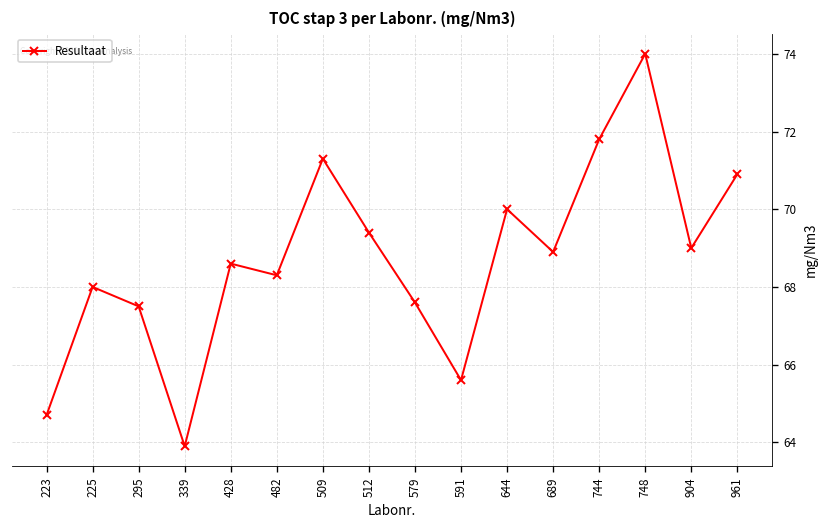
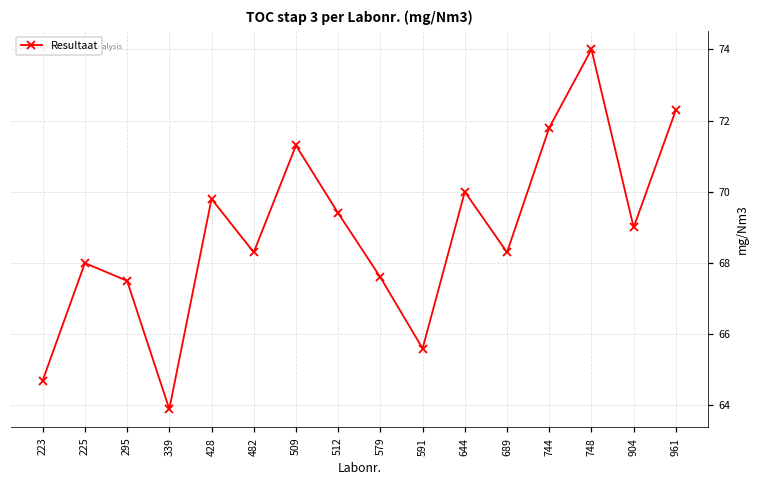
  {
    "223": 64.7,
    "225": 68.0,
    "295": 67.5,
    "339": 63.9,
-   "428": 68.6,
+   "428": 69.8,
    "482": 68.3,
    "509": 71.3,
    "512": 69.4,
    "579": 67.6,
    "591": 65.6,
    "644": 70.0,
-   "689": 68.9,
+   "689": 68.3,
    "744": 71.8,
    "748": 74.0,
    "904": 69.0,
-   "961": 70.9
+   "961": 72.3
  }
